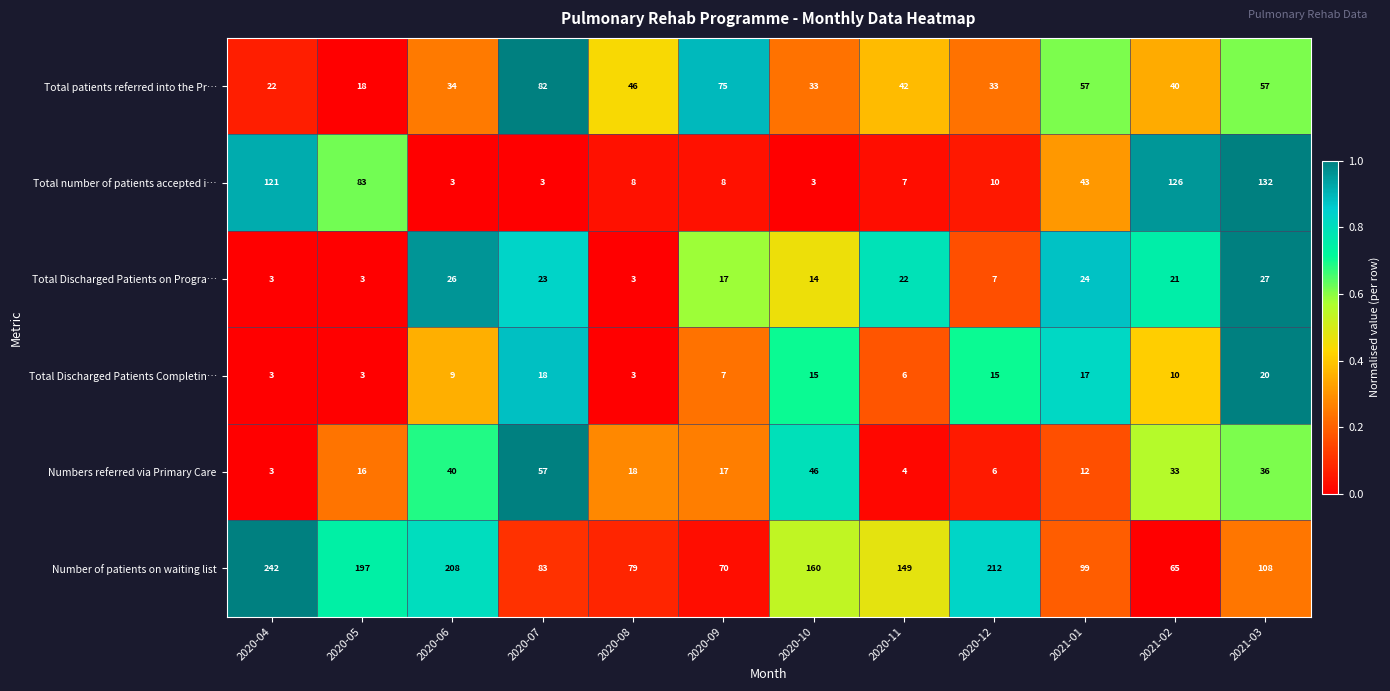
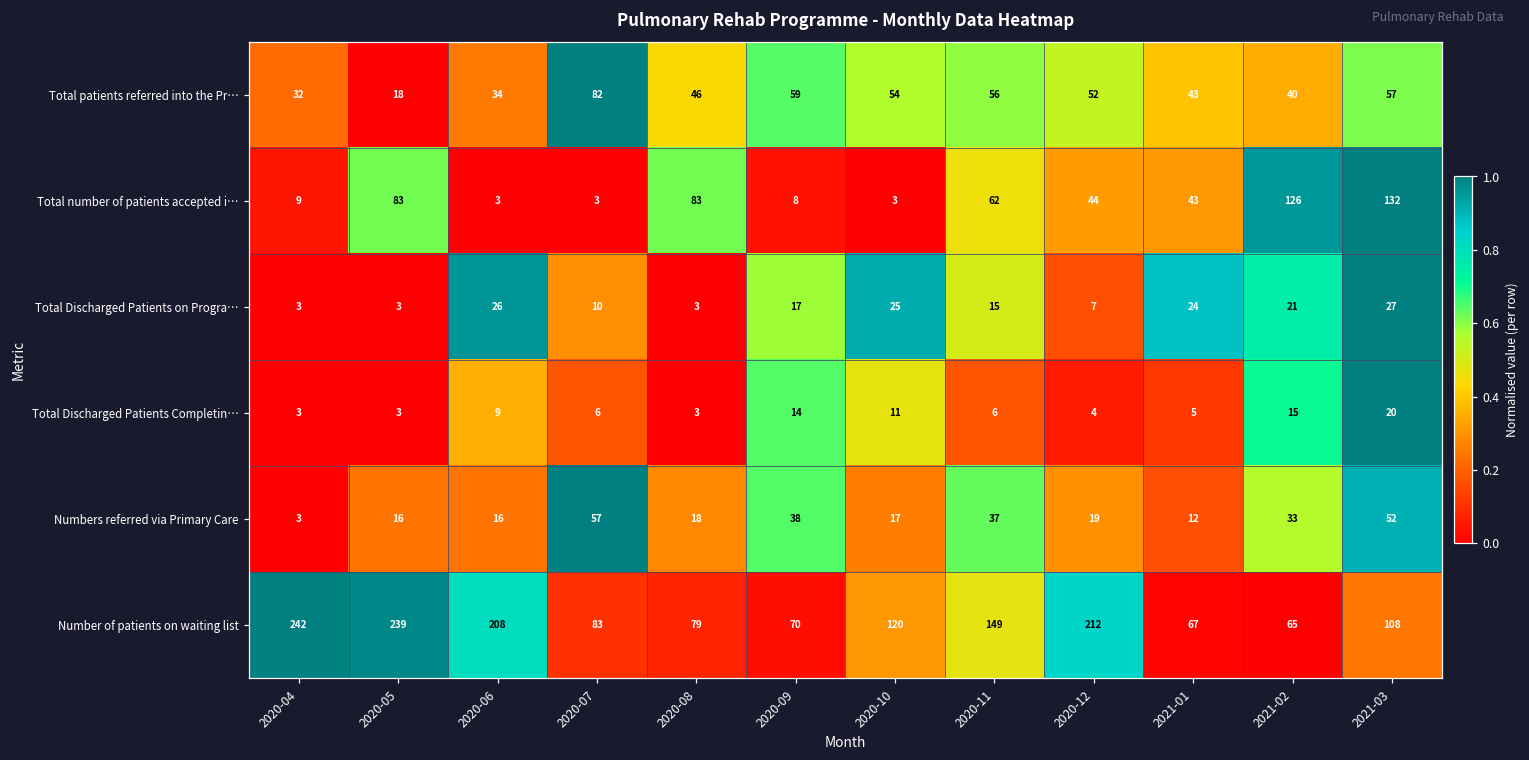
  {
    "Total patients referred into the Pr…": {
-     "2020-04": 22,
+     "2020-04": 32,
      "2020-05": 18,
      "2020-06": 34,
      "2020-07": 82,
      "2020-08": 46,
-     "2020-09": 75,
-     "2020-10": 33,
-     "2020-11": 42,
-     "2020-12": 33,
-     "2021-01": 57,
+     "2020-09": 59,
+     "2020-10": 54,
+     "2020-11": 56,
+     "2020-12": 52,
+     "2021-01": 43,
      "2021-02": 40,
      "2021-03": 57
    },
    "Total number of patients accepted i…": {
-     "2020-04": 121,
+     "2020-04": 9,
      "2020-05": 83,
      "2020-06": 3,
      "2020-07": 3,
-     "2020-08": 8,
+     "2020-08": 83,
      "2020-09": 8,
      "2020-10": 3,
-     "2020-11": 7,
-     "2020-12": 10,
+     "2020-11": 62,
+     "2020-12": 44,
      "2021-01": 43,
      "2021-02": 126,
      "2021-03": 132
    },
    "Total Discharged Patients on Progra…": {
      "2020-04": 3,
      "2020-05": 3,
      "2020-06": 26,
-     "2020-07": 23,
+     "2020-07": 10,
      "2020-08": 3,
      "2020-09": 17,
-     "2020-10": 14,
-     "2020-11": 22,
+     "2020-10": 25,
+     "2020-11": 15,
      "2020-12": 7,
      "2021-01": 24,
      "2021-02": 21,
      "2021-03": 27
    },
    "Total Discharged Patients Completin…": {
      "2020-04": 3,
      "2020-05": 3,
      "2020-06": 9,
-     "2020-07": 18,
+     "2020-07": 6,
      "2020-08": 3,
-     "2020-09": 7,
-     "2020-10": 15,
+     "2020-09": 14,
+     "2020-10": 11,
      "2020-11": 6,
-     "2020-12": 15,
-     "2021-01": 17,
-     "2021-02": 10,
+     "2020-12": 4,
+     "2021-01": 5,
+     "2021-02": 15,
      "2021-03": 20
    },
    "Numbers referred via Primary Care": {
      "2020-04": 3,
      "2020-05": 16,
-     "2020-06": 40,
+     "2020-06": 16,
      "2020-07": 57,
      "2020-08": 18,
-     "2020-09": 17,
-     "2020-10": 46,
-     "2020-11": 4,
-     "2020-12": 6,
+     "2020-09": 38,
+     "2020-10": 17,
+     "2020-11": 37,
+     "2020-12": 19,
      "2021-01": 12,
      "2021-02": 33,
-     "2021-03": 36
+     "2021-03": 52
    },
    "Number of patients on waiting list": {
      "2020-04": 242,
-     "2020-05": 197,
+     "2020-05": 239,
      "2020-06": 208,
      "2020-07": 83,
      "2020-08": 79,
      "2020-09": 70,
-     "2020-10": 160,
+     "2020-10": 120,
      "2020-11": 149,
      "2020-12": 212,
-     "2021-01": 99,
+     "2021-01": 67,
      "2021-02": 65,
      "2021-03": 108
    }
  }
